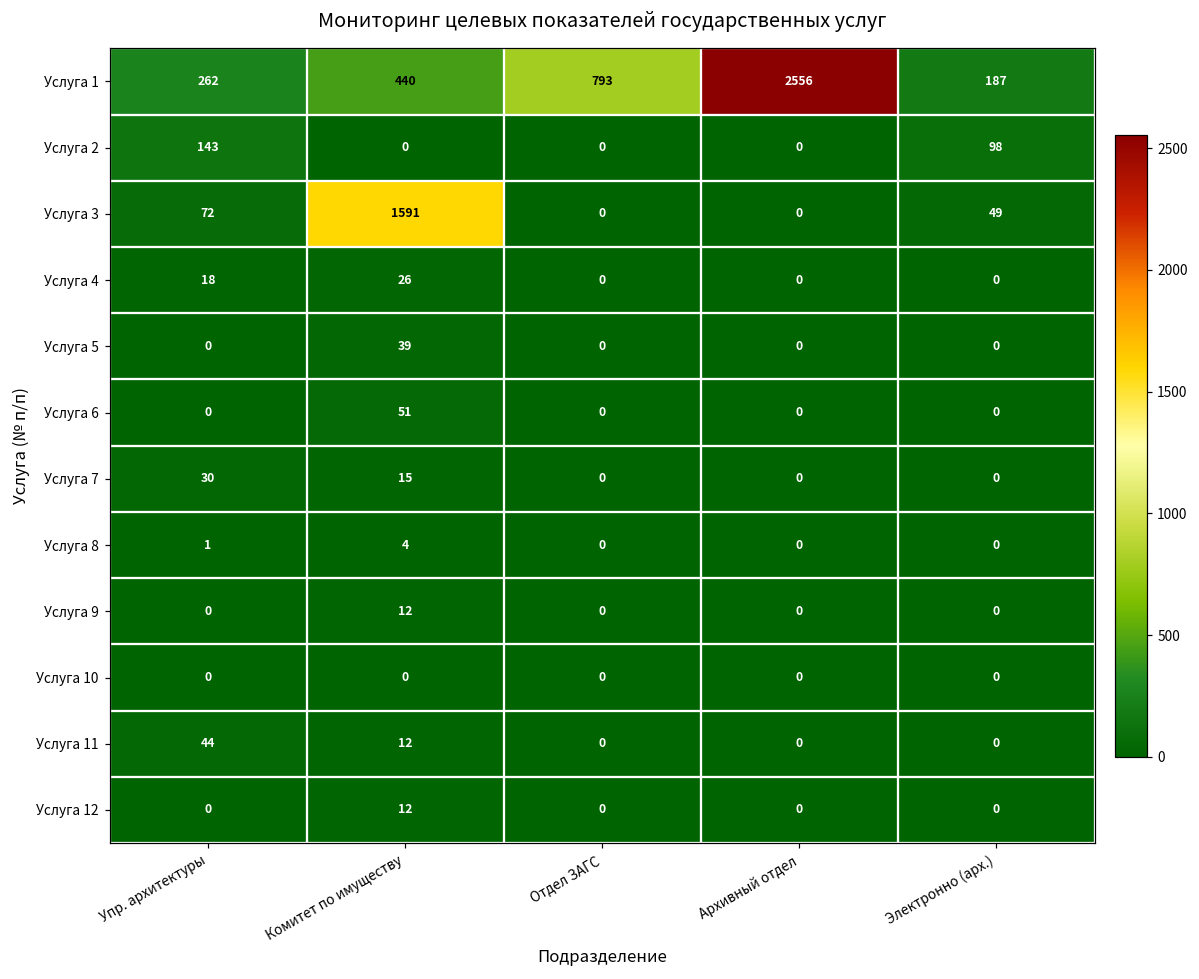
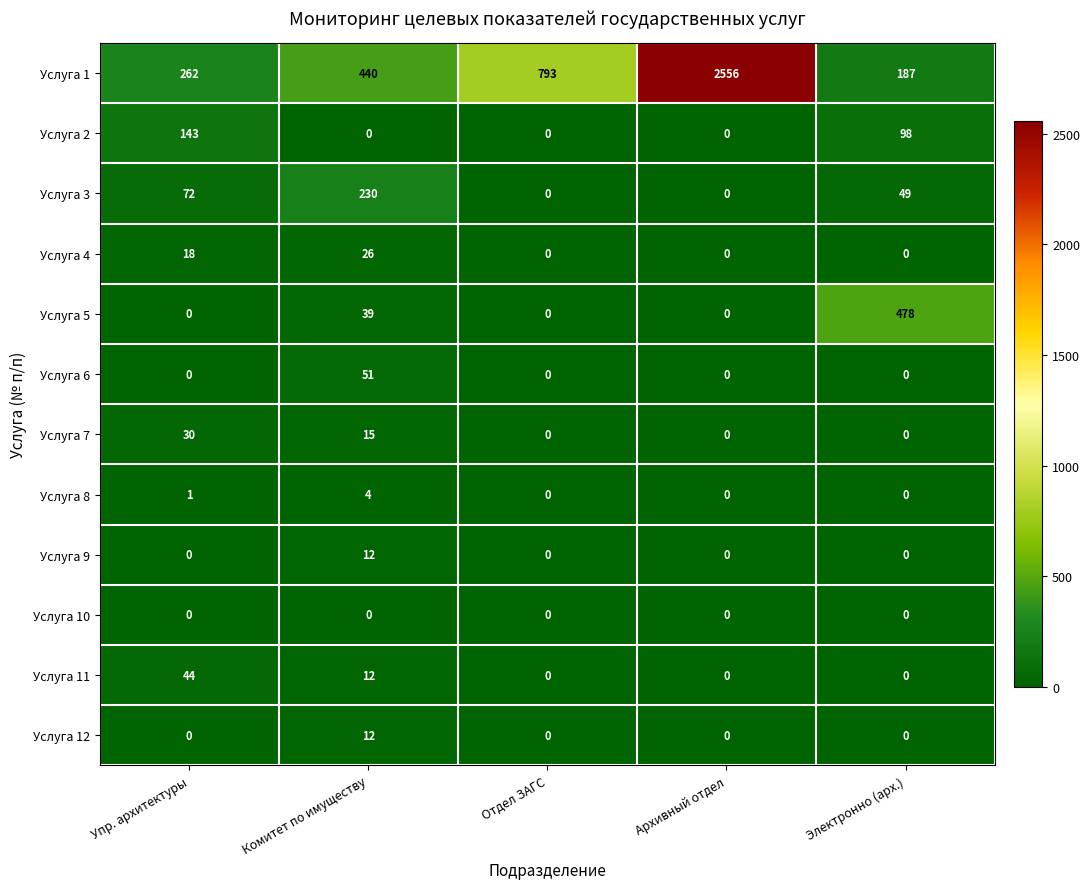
  {
    "Услуга 1": {
      "Упр. архитектуры": 262,
      "Комитет по имуществу": 440,
      "Отдел ЗАГС": 793,
      "Архивный отдел": 2556,
      "Электронно (арх.)": 187
    },
    "Услуга 2": {
      "Упр. архитектуры": 143,
      "Комитет по имуществу": 0,
      "Отдел ЗАГС": 0,
      "Архивный отдел": 0,
      "Электронно (арх.)": 98
    },
    "Услуга 3": {
      "Упр. архитектуры": 72,
-     "Комитет по имуществу": 1591,
+     "Комитет по имуществу": 230,
      "Отдел ЗАГС": 0,
      "Архивный отдел": 0,
      "Электронно (арх.)": 49
    },
    "Услуга 4": {
      "Упр. архитектуры": 18,
      "Комитет по имуществу": 26,
      "Отдел ЗАГС": 0,
      "Архивный отдел": 0,
      "Электронно (арх.)": 0
    },
    "Услуга 5": {
      "Упр. архитектуры": 0,
      "Комитет по имуществу": 39,
      "Отдел ЗАГС": 0,
      "Архивный отдел": 0,
-     "Электронно (арх.)": 0
+     "Электронно (арх.)": 478
    },
    "Услуга 6": {
      "Упр. архитектуры": 0,
      "Комитет по имуществу": 51,
      "Отдел ЗАГС": 0,
      "Архивный отдел": 0,
      "Электронно (арх.)": 0
    },
    "Услуга 7": {
      "Упр. архитектуры": 30,
      "Комитет по имуществу": 15,
      "Отдел ЗАГС": 0,
      "Архивный отдел": 0,
      "Электронно (арх.)": 0
    },
    "Услуга 8": {
      "Упр. архитектуры": 1,
      "Комитет по имуществу": 4,
      "Отдел ЗАГС": 0,
      "Архивный отдел": 0,
      "Электронно (арх.)": 0
    },
    "Услуга 9": {
      "Упр. архитектуры": 0,
      "Комитет по имуществу": 12,
      "Отдел ЗАГС": 0,
      "Архивный отдел": 0,
      "Электронно (арх.)": 0
    },
    "Услуга 10": {
      "Упр. архитектуры": 0,
      "Комитет по имуществу": 0,
      "Отдел ЗАГС": 0,
      "Архивный отдел": 0,
      "Электронно (арх.)": 0
    },
    "Услуга 11": {
      "Упр. архитектуры": 44,
      "Комитет по имуществу": 12,
      "Отдел ЗАГС": 0,
      "Архивный отдел": 0,
      "Электронно (арх.)": 0
    },
    "Услуга 12": {
      "Упр. архитектуры": 0,
      "Комитет по имуществу": 12,
      "Отдел ЗАГС": 0,
      "Архивный отдел": 0,
      "Электронно (арх.)": 0
    }
  }
